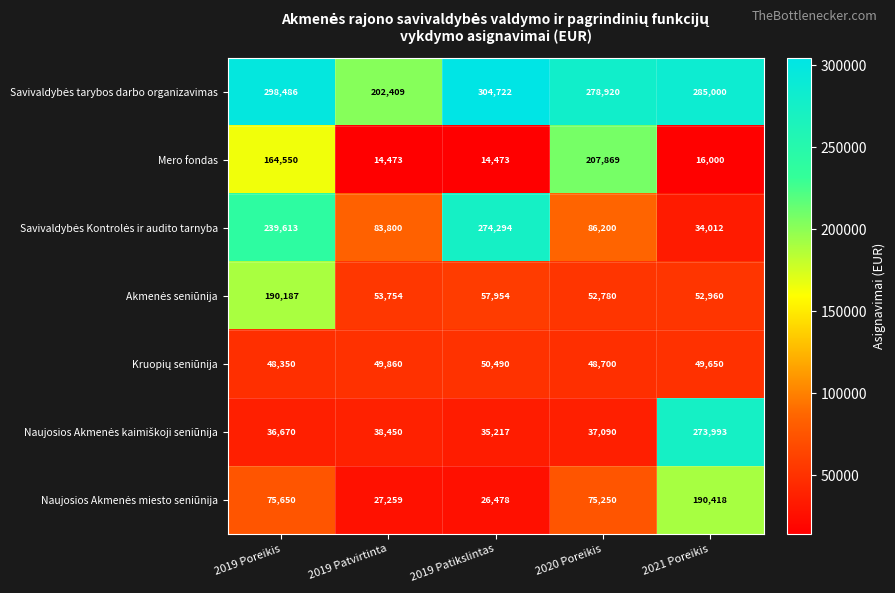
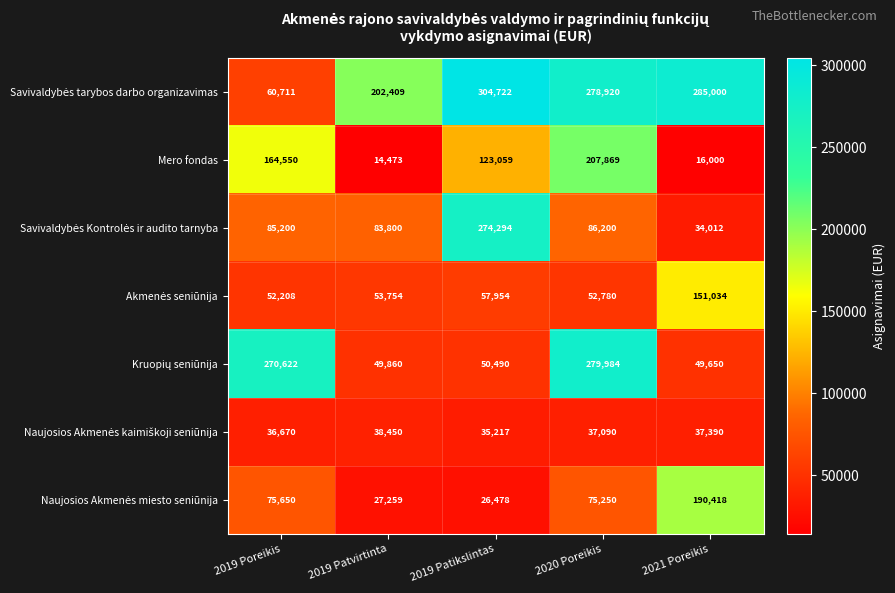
  {
    "Savivaldybės tarybos darbo organizavimas": {
-     "2019 Poreikis": "298,486",
+     "2019 Poreikis": "60,711",
      "2019 Patvirtinta": "202,409",
      "2019 Patikslintas": "304,722",
      "2020 Poreikis": "278,920",
      "2021 Poreikis": "285,000"
    },
    "Mero fondas": {
      "2019 Poreikis": "164,550",
      "2019 Patvirtinta": "14,473",
-     "2019 Patikslintas": "14,473",
+     "2019 Patikslintas": "123,059",
      "2020 Poreikis": "207,869",
      "2021 Poreikis": "16,000"
    },
    "Savivaldybės Kontrolės ir audito tarnyba": {
-     "2019 Poreikis": "239,613",
+     "2019 Poreikis": "85,200",
      "2019 Patvirtinta": "83,800",
      "2019 Patikslintas": "274,294",
      "2020 Poreikis": "86,200",
      "2021 Poreikis": "34,012"
    },
    "Akmenės seniūnija": {
-     "2019 Poreikis": "190,187",
+     "2019 Poreikis": "52,208",
      "2019 Patvirtinta": "53,754",
      "2019 Patikslintas": "57,954",
      "2020 Poreikis": "52,780",
-     "2021 Poreikis": "52,960"
+     "2021 Poreikis": "151,034"
    },
    "Kruopių seniūnija": {
-     "2019 Poreikis": "48,350",
+     "2019 Poreikis": "270,622",
      "2019 Patvirtinta": "49,860",
      "2019 Patikslintas": "50,490",
-     "2020 Poreikis": "48,700",
+     "2020 Poreikis": "279,984",
      "2021 Poreikis": "49,650"
    },
    "Naujosios Akmenės kaimiškoji seniūnija": {
      "2019 Poreikis": "36,670",
      "2019 Patvirtinta": "38,450",
      "2019 Patikslintas": "35,217",
      "2020 Poreikis": "37,090",
-     "2021 Poreikis": "273,993"
+     "2021 Poreikis": "37,390"
    },
    "Naujosios Akmenės miesto seniūnija": {
      "2019 Poreikis": "75,650",
      "2019 Patvirtinta": "27,259",
      "2019 Patikslintas": "26,478",
      "2020 Poreikis": "75,250",
      "2021 Poreikis": "190,418"
    }
  }
